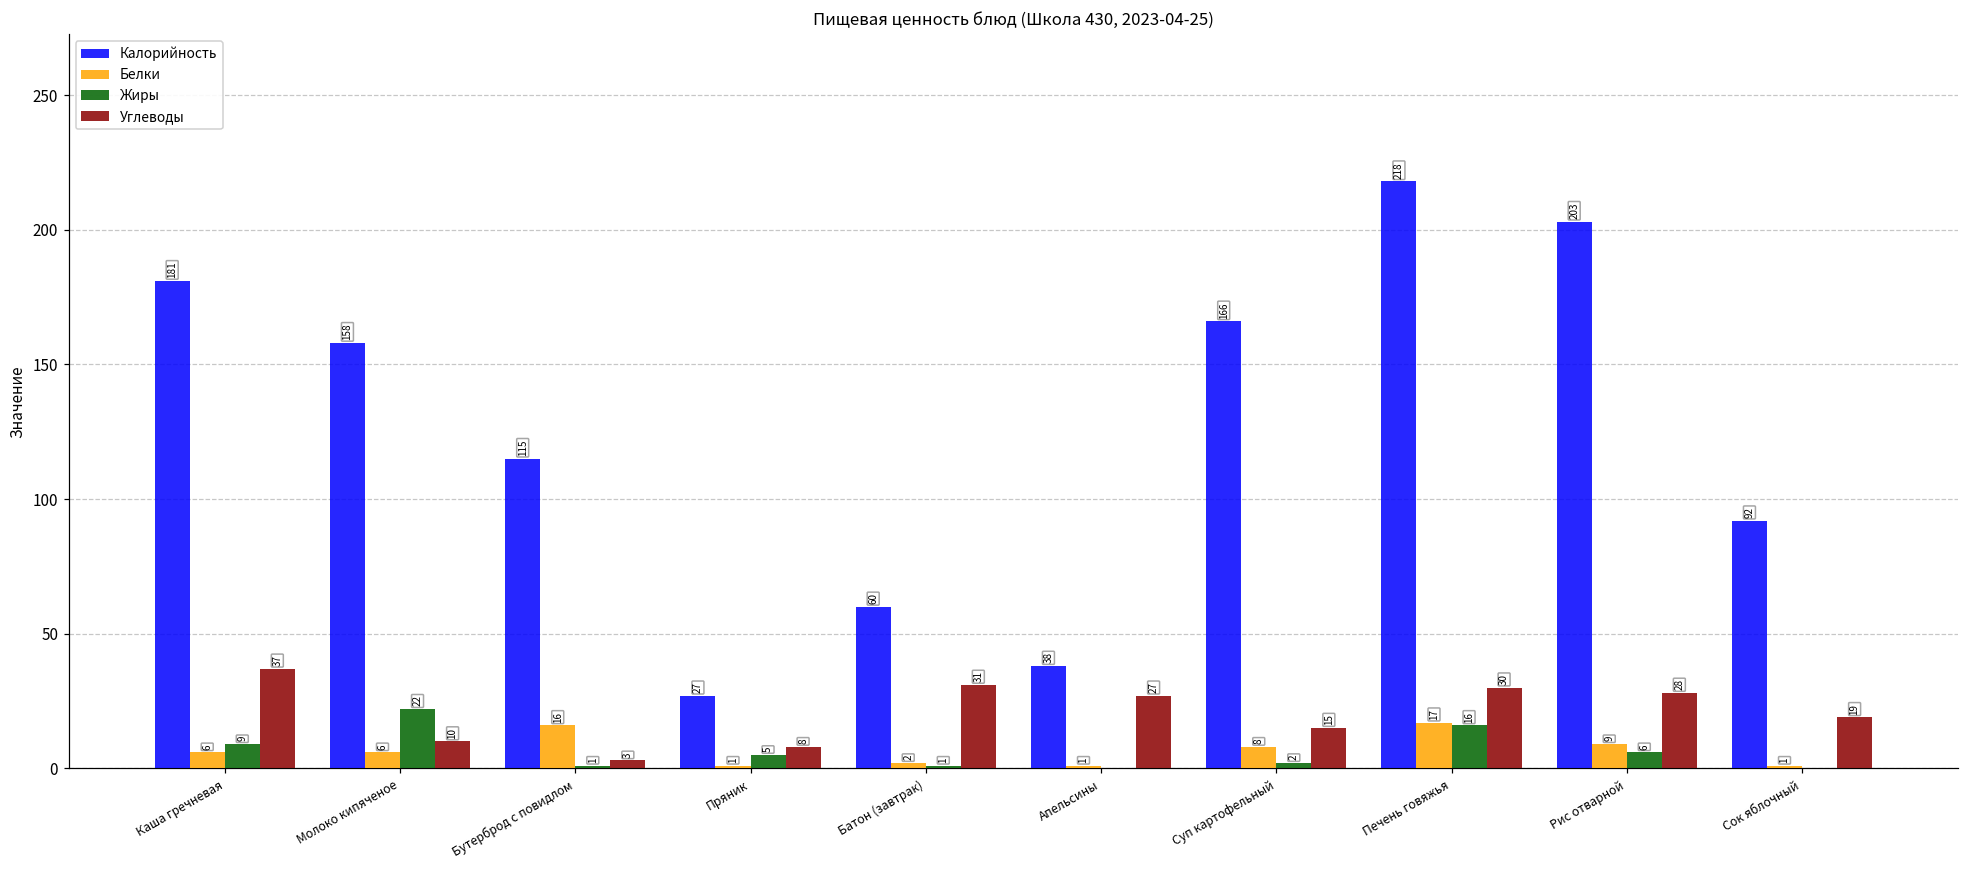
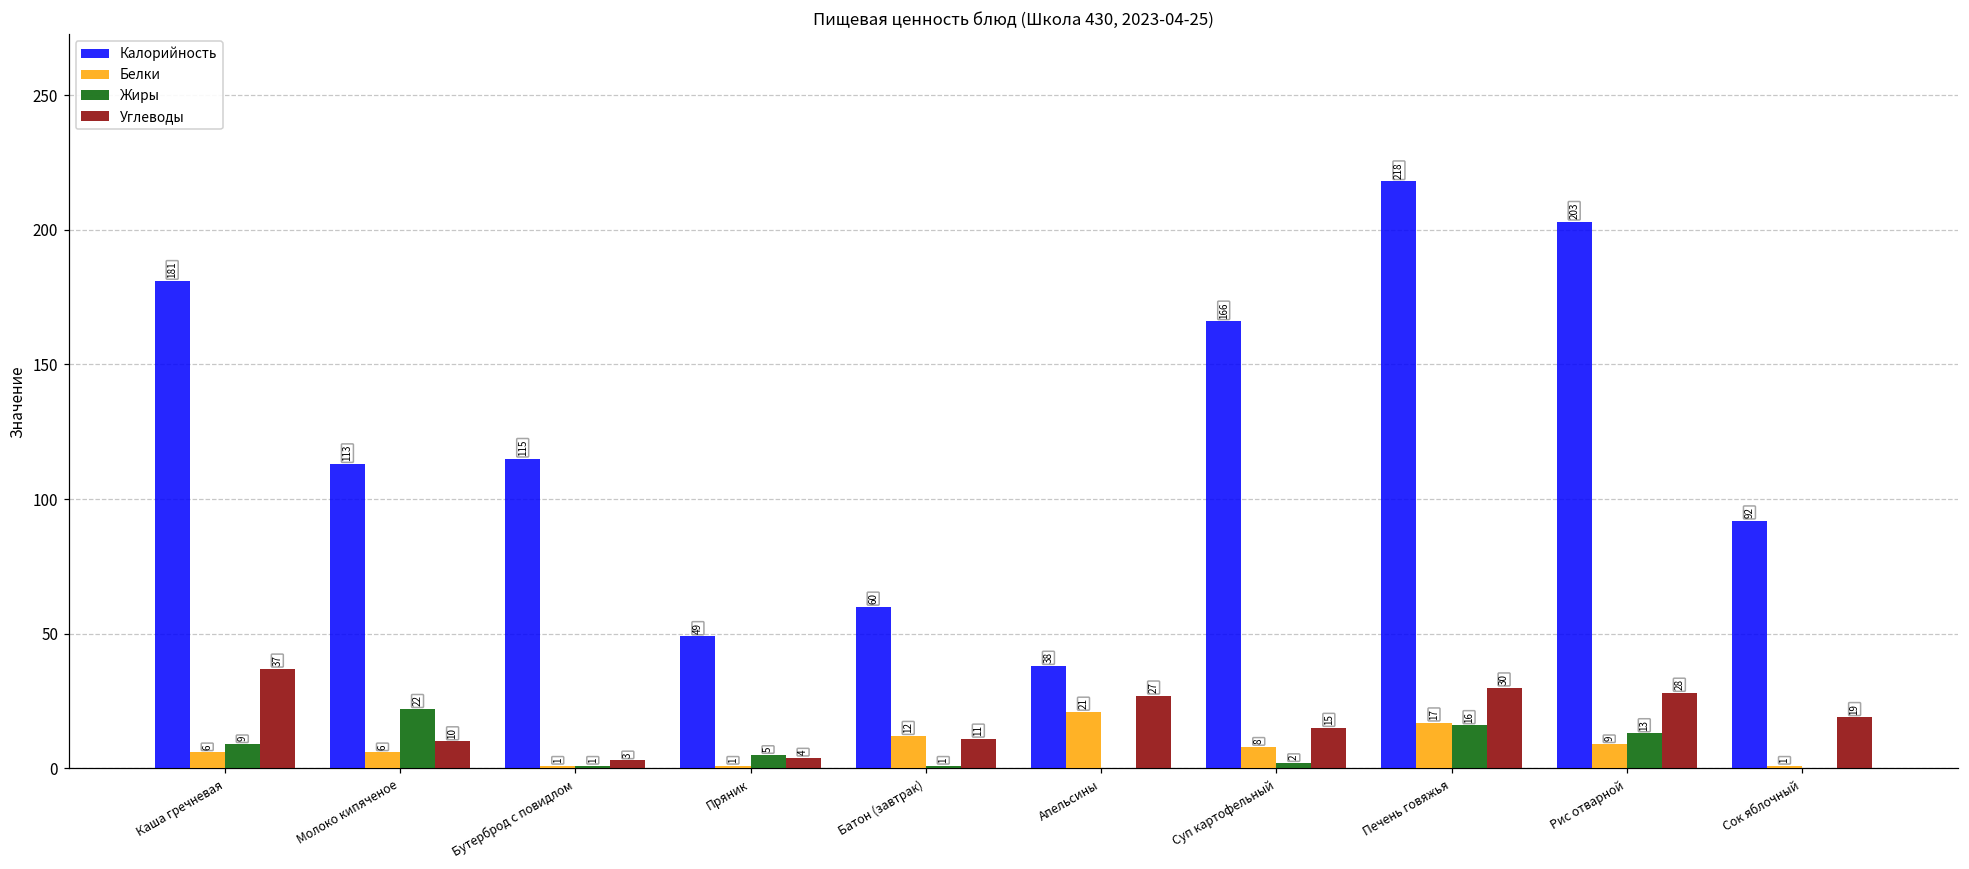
  {
    "Калорийность": {
-     "Молоко кипяченое": 158,
-     "Пряник": 27
+     "Молоко кипяченое": 113,
+     "Пряник": 49
    },
    "Белки": {
-     "Бутерброд с повидлом": 16,
-     "Батон (завтрак)": 2,
-     "Апельсины": 1
+     "Бутерброд с повидлом": 1,
+     "Батон (завтрак)": 12,
+     "Апельсины": 21
    },
    "Жиры": {
-     "Рис отварной": 6
+     "Рис отварной": 13
    },
    "Углеводы": {
-     "Пряник": 8,
-     "Батон (завтрак)": 31
+     "Пряник": 4,
+     "Батон (завтрак)": 11
    }
  }
